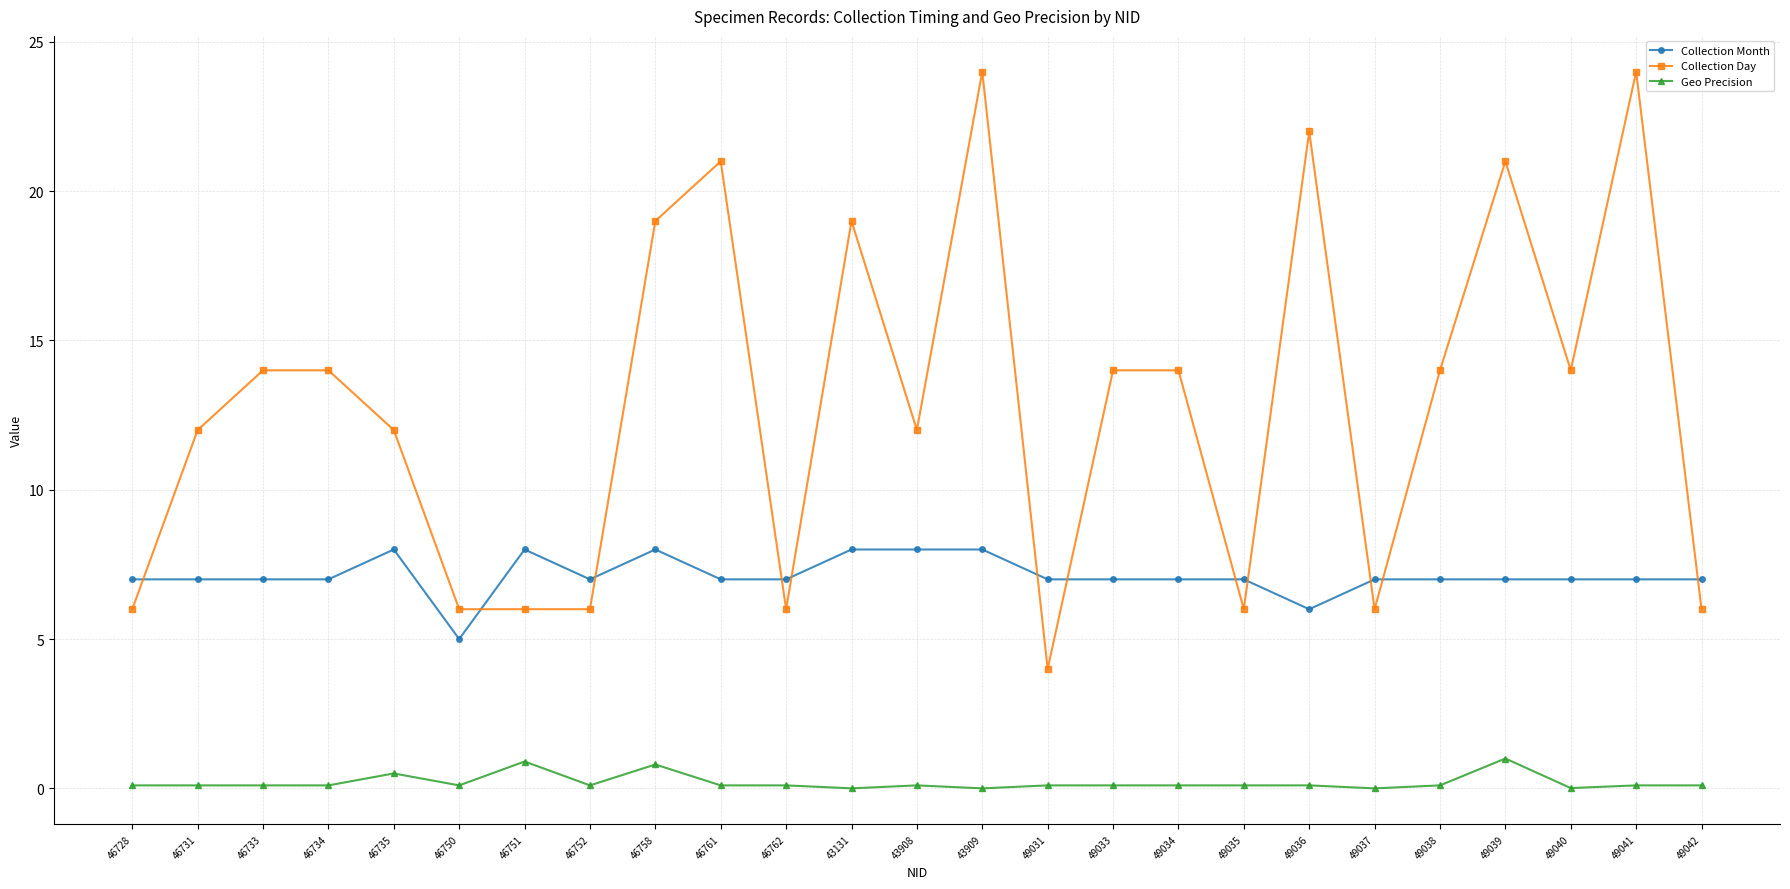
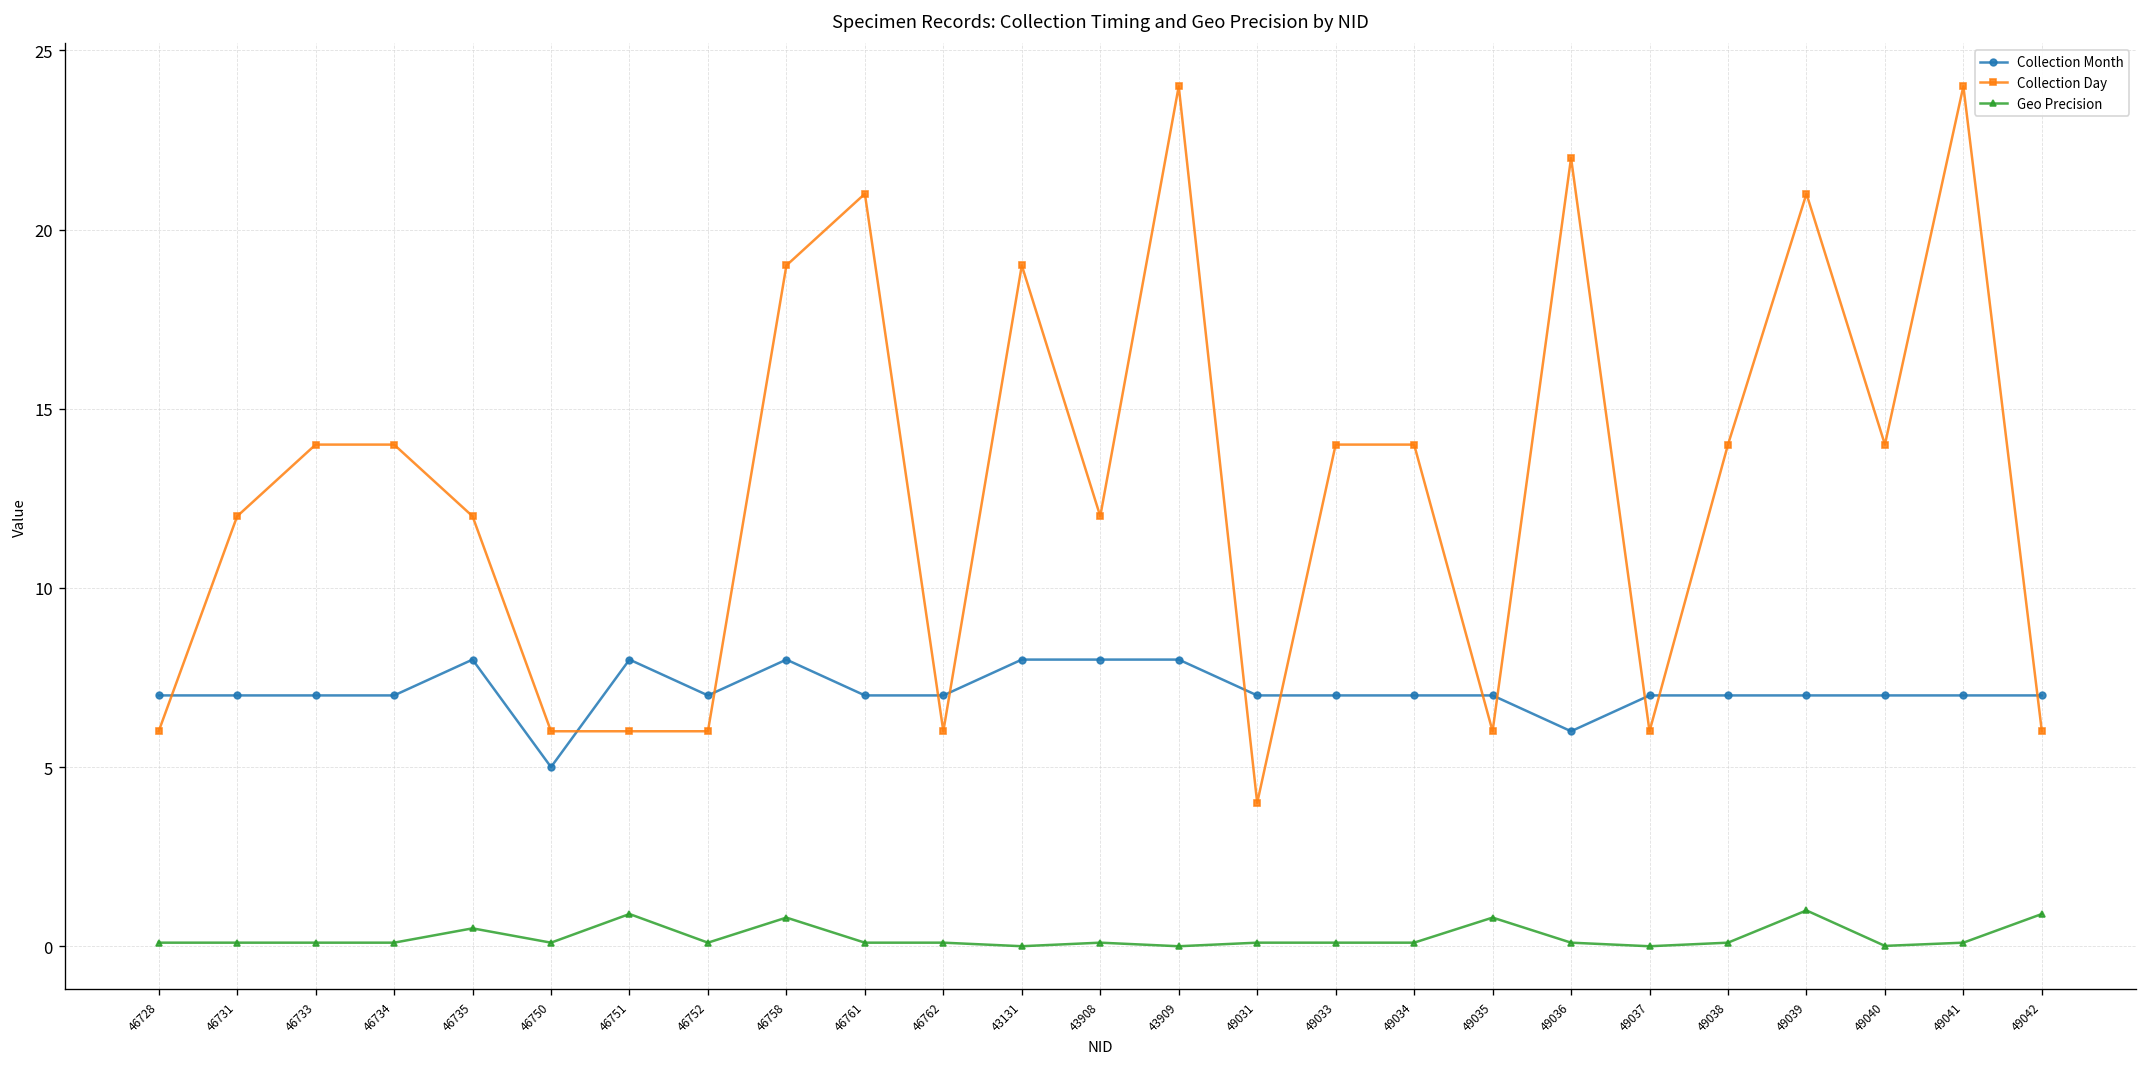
  {
    "Collection Month": {
      "46728": 7.0,
      "46731": 7.0,
      "46733": 7.0,
      "46734": 7.0,
      "46735": 8.0,
      "46750": 5.0,
      "46751": 8.0,
      "46752": 7.0,
      "46758": 8.0,
      "46761": 7.0,
      "46762": 7.0,
      "43131": 8.0,
      "43908": 8.0,
      "43909": 8.0,
      "49031": 7.0,
      "49033": 7.0,
      "49034": 7.0,
      "49035": 7.0,
      "49036": 6.0,
      "49037": 7.0,
      "49038": 7.0,
      "49039": 7.0,
      "49040": 7.0,
      "49041": 7.0,
      "49042": 7.0
    },
    "Collection Day": {
      "46728": 6.0,
      "46731": 12.0,
      "46733": 14.0,
      "46734": 14.0,
      "46735": 12.0,
      "46750": 6.0,
      "46751": 6.0,
      "46752": 6.0,
      "46758": 19.0,
      "46761": 21.0,
      "46762": 6.0,
      "43131": 19.0,
      "43908": 12.0,
      "43909": 24.0,
      "49031": 4.0,
      "49033": 14.0,
      "49034": 14.0,
      "49035": 6.0,
      "49036": 22.0,
      "49037": 6.0,
      "49038": 14.0,
      "49039": 21.0,
      "49040": 14.0,
      "49041": 24.0,
      "49042": 6.0
    },
    "Geo Precision": {
      "46728": 0.1,
      "46731": 0.1,
      "46733": 0.1,
      "46734": 0.1,
      "46735": 0.5,
      "46750": 0.1,
      "46751": 0.9,
      "46752": 0.1,
      "46758": 0.8,
      "46761": 0.1,
      "46762": 0.1,
      "43131": 0.0,
      "43908": 0.1,
      "43909": 0.0,
      "49031": 0.1,
      "49033": 0.1,
      "49034": 0.1,
-     "49035": 0.1,
+     "49035": 0.8,
      "49036": 0.1,
      "49037": 0.0,
      "49038": 0.1,
      "49039": 1.0,
      "49040": 0.0,
      "49041": 0.1,
-     "49042": 0.1
+     "49042": 0.9
    }
  }
